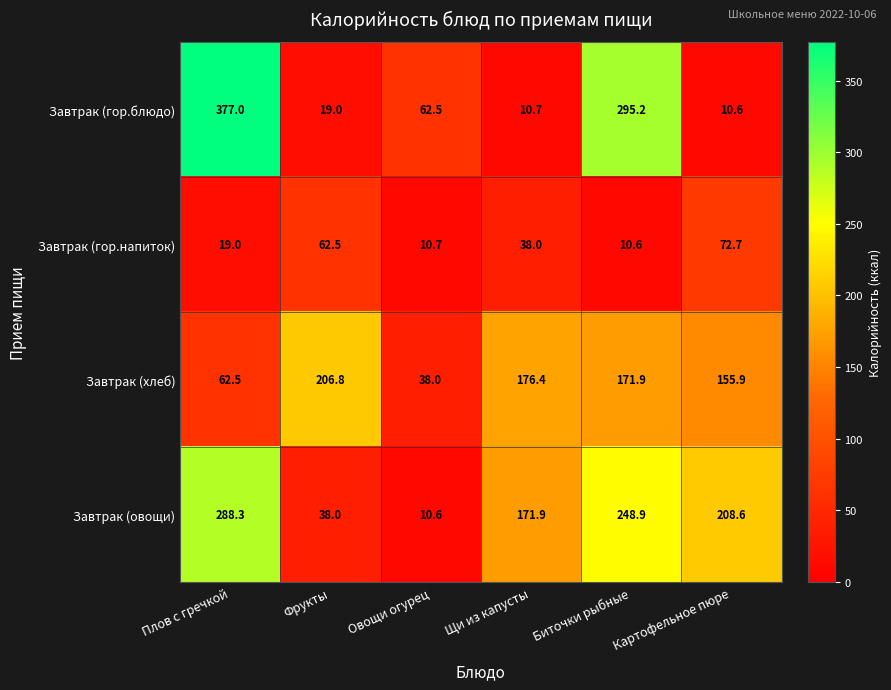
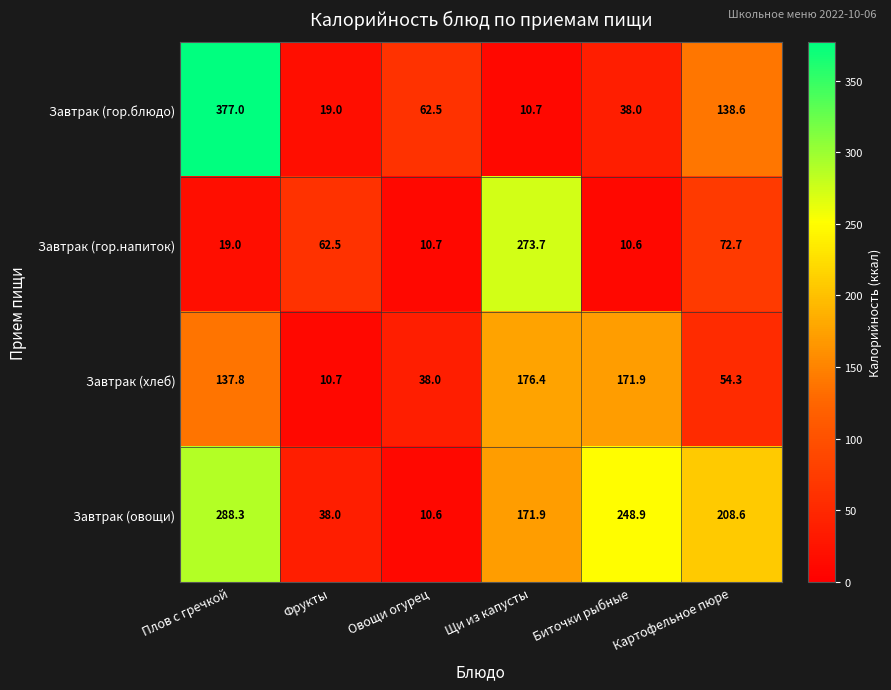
  {
    "Завтрак (гор.блюдо)": {
      "Плов с гречкой": 377.0,
      "Фрукты": 19.0,
      "Овощи огурец": 62.5,
      "Щи из капусты": 10.7,
-     "Биточки рыбные": 295.2,
-     "Картофельное пюре": 10.6
+     "Биточки рыбные": 38.0,
+     "Картофельное пюре": 138.6
    },
    "Завтрак (гор.напиток)": {
      "Плов с гречкой": 19.0,
      "Фрукты": 62.5,
      "Овощи огурец": 10.7,
-     "Щи из капусты": 38.0,
+     "Щи из капусты": 273.7,
      "Биточки рыбные": 10.6,
      "Картофельное пюре": 72.7
    },
    "Завтрак (хлеб)": {
-     "Плов с гречкой": 62.5,
-     "Фрукты": 206.8,
+     "Плов с гречкой": 137.8,
+     "Фрукты": 10.7,
      "Овощи огурец": 38.0,
      "Щи из капусты": 176.4,
      "Биточки рыбные": 171.9,
-     "Картофельное пюре": 155.9
+     "Картофельное пюре": 54.3
    },
    "Завтрак (овощи)": {
      "Плов с гречкой": 288.3,
      "Фрукты": 38.0,
      "Овощи огурец": 10.6,
      "Щи из капусты": 171.9,
      "Биточки рыбные": 248.9,
      "Картофельное пюре": 208.6
    }
  }
